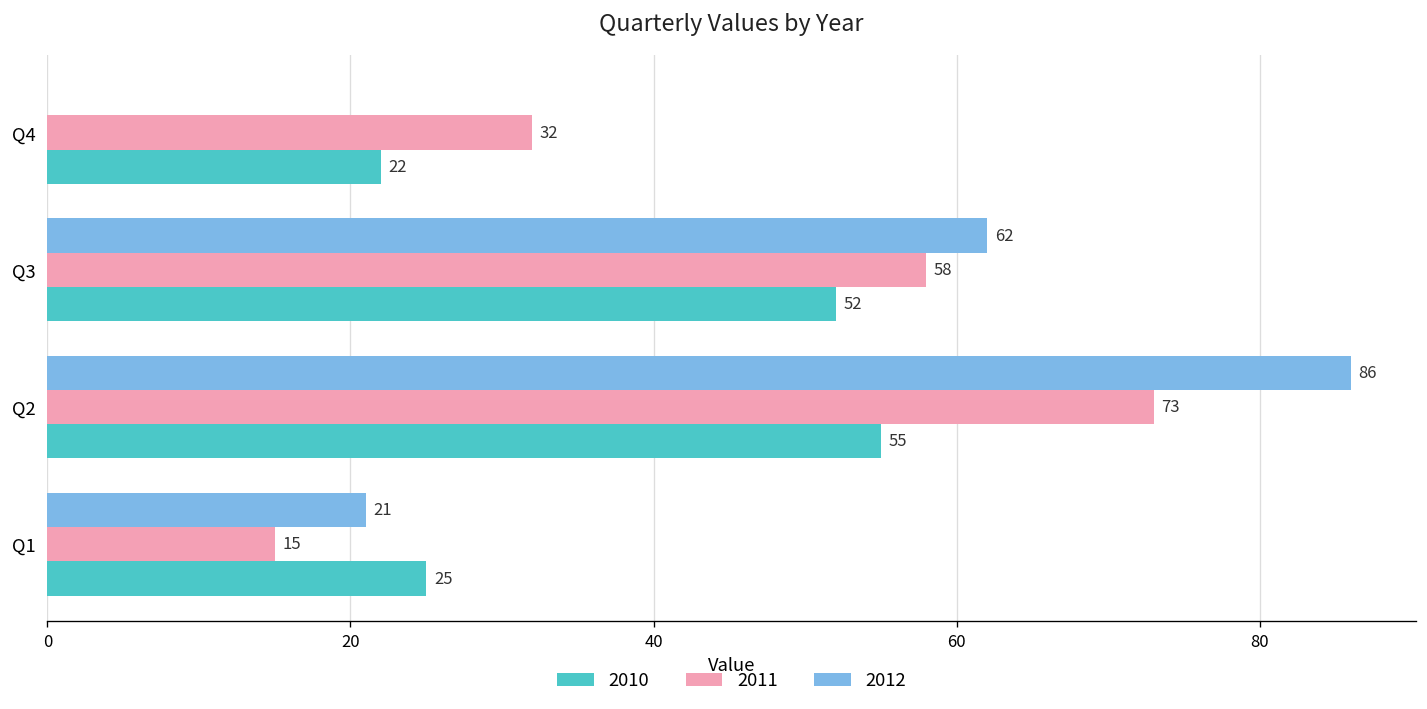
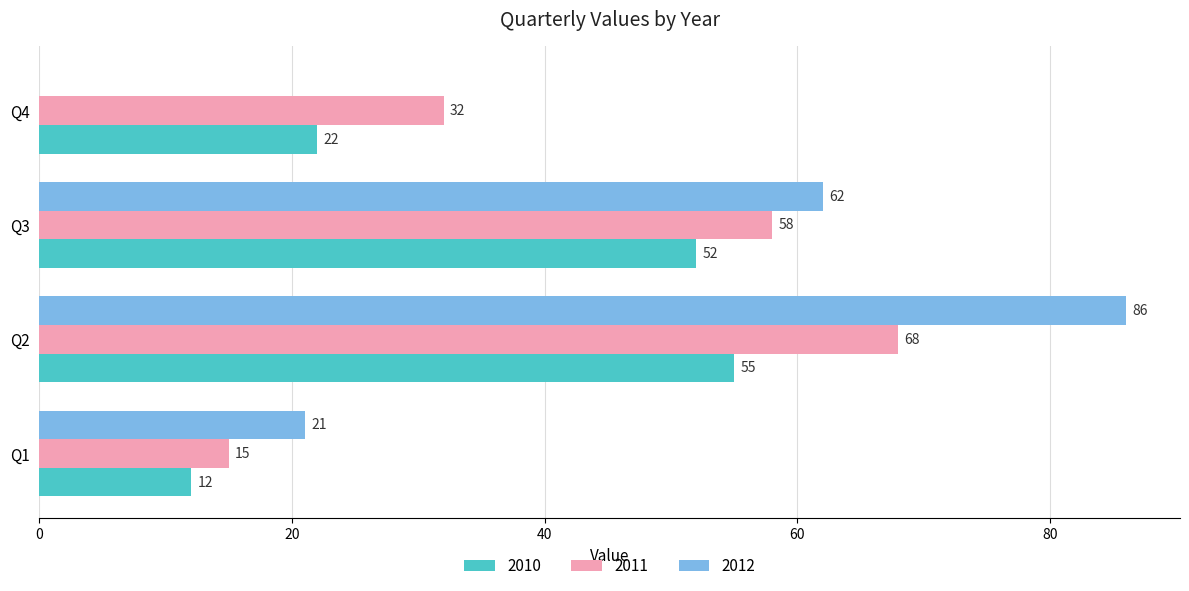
  {
    "2010": {
      "Q4": 22,
      "Q3": 52,
      "Q2": 55,
-     "Q1": 25
+     "Q1": 12
    },
    "2011": {
      "Q4": 32,
      "Q3": 58,
-     "Q2": 73,
+     "Q2": 68,
      "Q1": 15
    },
    "2012": {
      "Q3": 62,
      "Q2": 86,
      "Q1": 21
    }
  }
